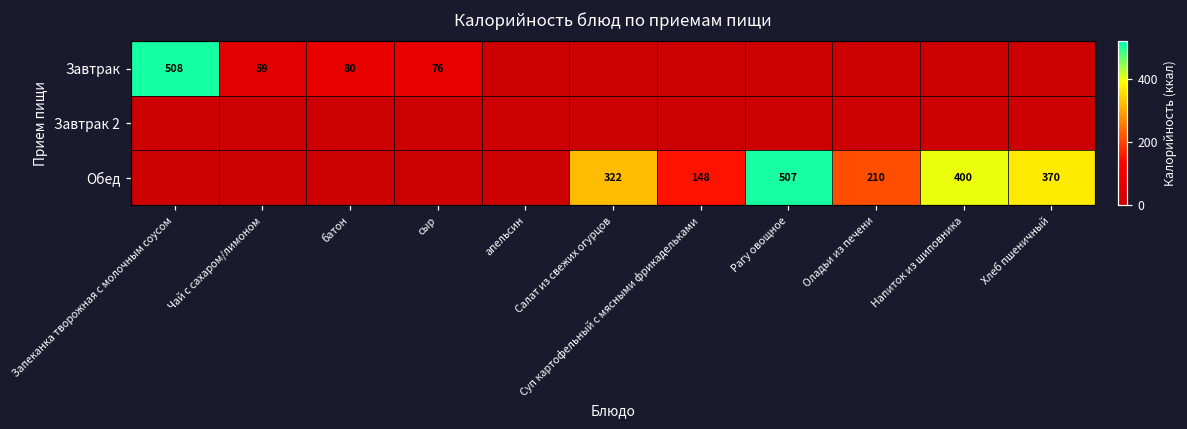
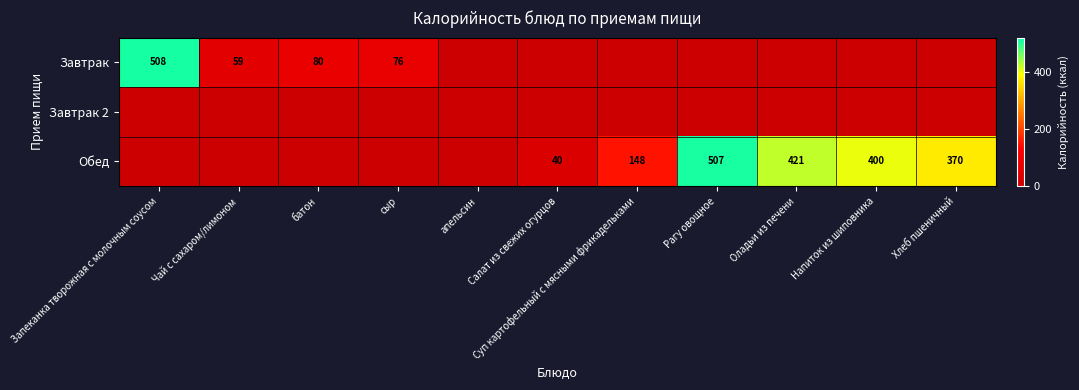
  {
    "Завтрак": {
      "Запеканка творожная с молочным соусом": 508,
      "Чай с сахаром/лимоном": 59,
      "батон": 80,
      "сыр": 76
    },
    "Обед": {
-     "Салат из свежих огурцов": 322,
+     "Салат из свежих огурцов": 40,
      "Суп картофельный с мясными фрикадельками": 148,
      "Рагу овощное": 507,
-     "Оладьи из печени": 210,
+     "Оладьи из печени": 421,
      "Напиток из шиповника": 400,
      "Хлеб пшеничный": 370
    }
  }
